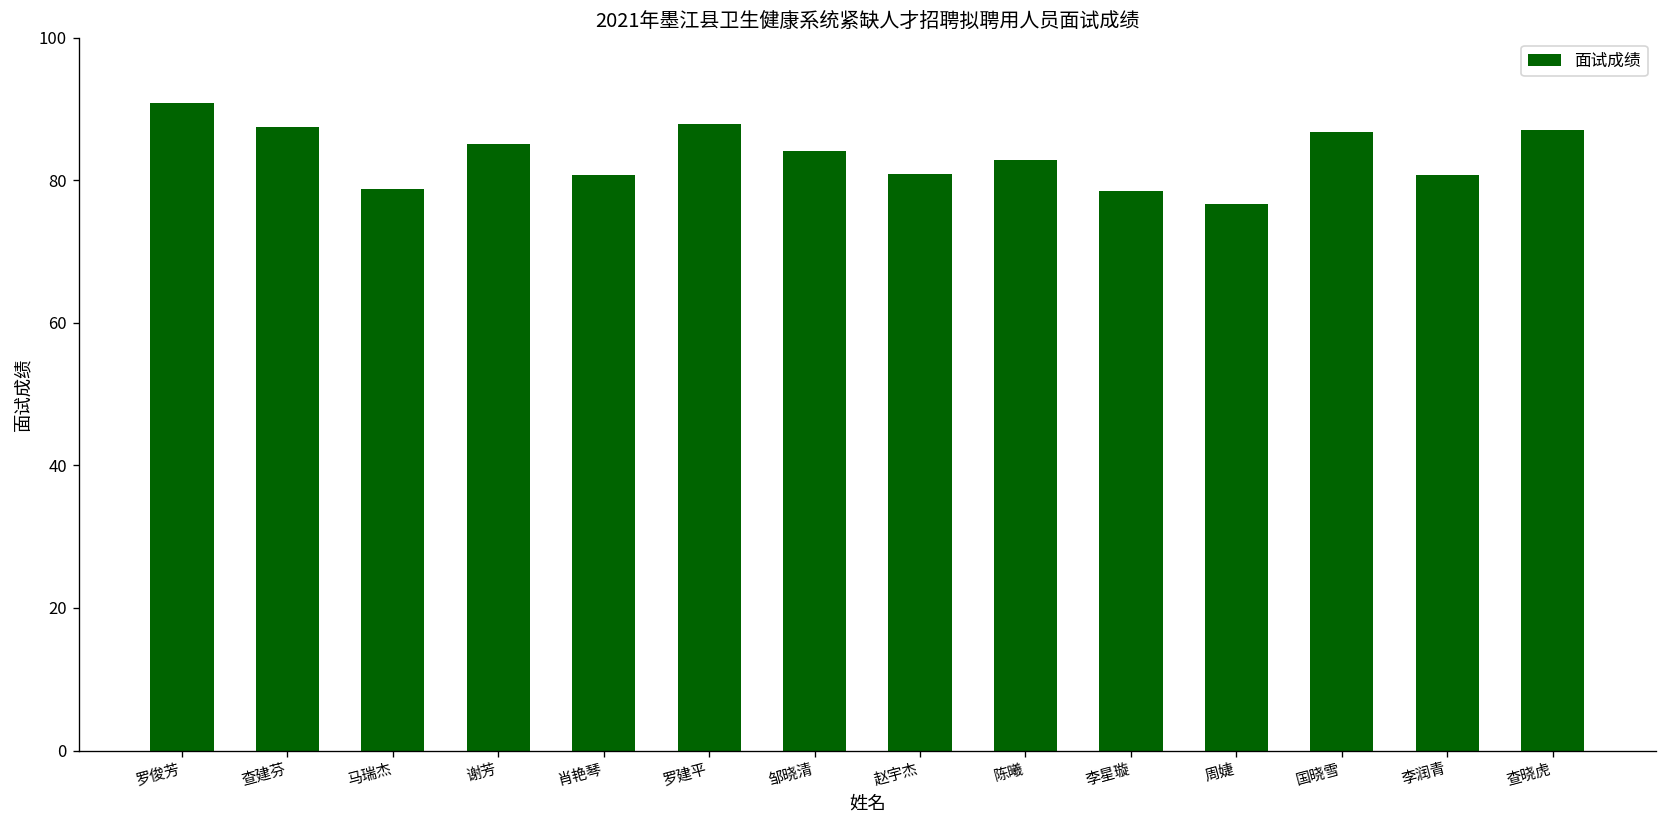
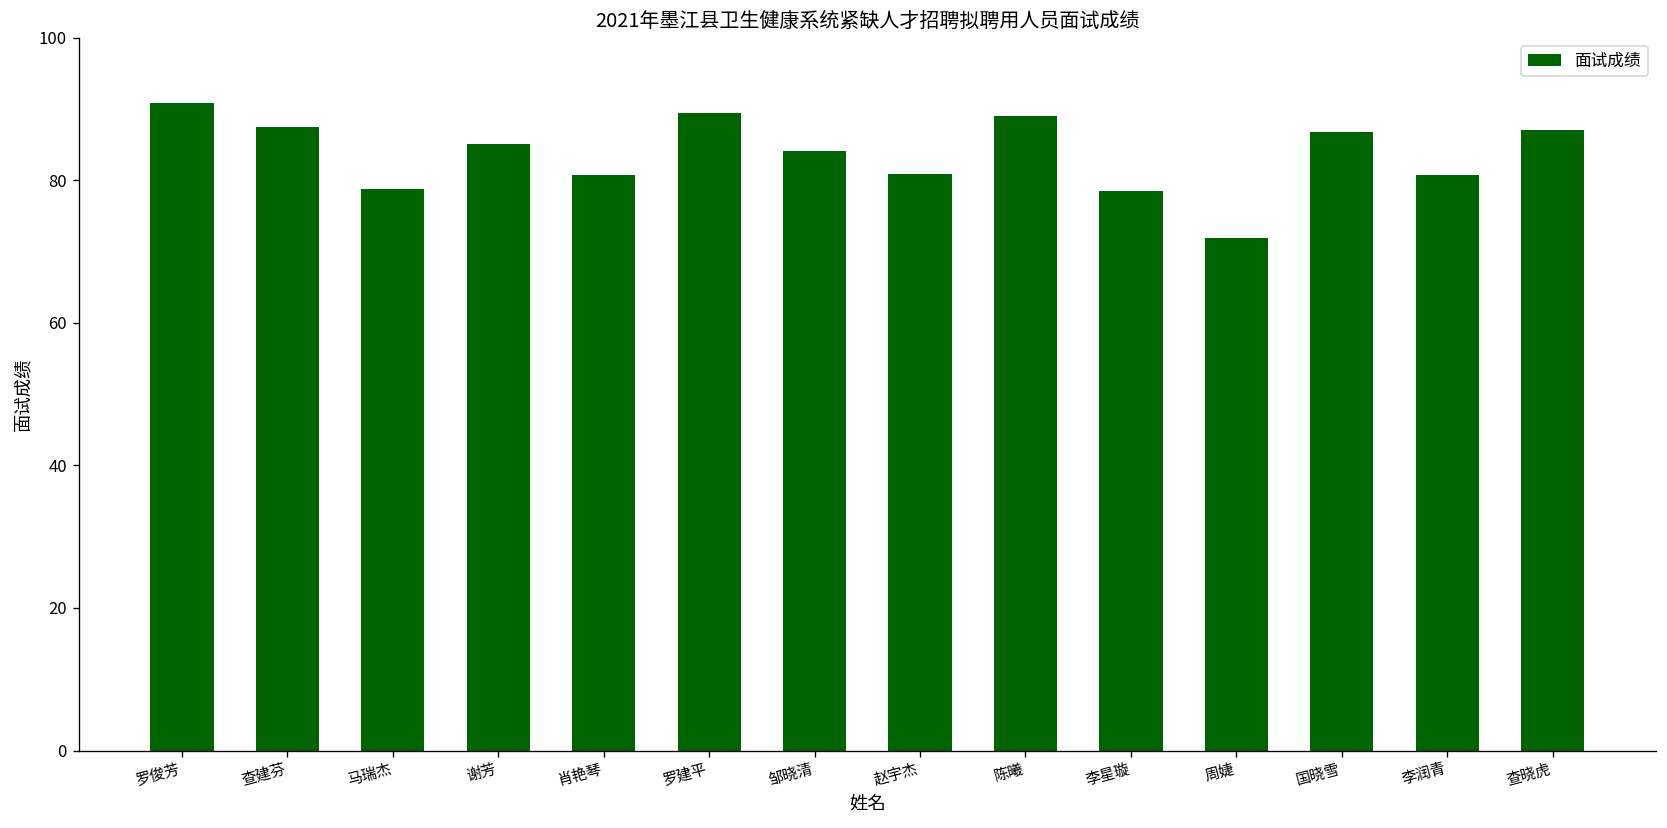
  {
    "罗俊芳": 91,
    "查建芬": 88,
    "马瑞杰": 79,
    "谢芳": 85,
    "肖艳琴": 81,
-   "罗建平": 88,
+   "罗建平": 89,
    "邹晓清": 84,
    "赵宇杰": 81,
-   "陈曦": 83,
+   "陈曦": 89,
    "李星璇": 78,
-   "周婕": 77,
+   "周婕": 72,
    "国晓雪": 87,
    "李润青": 81,
    "查晓虎": 87
  }
